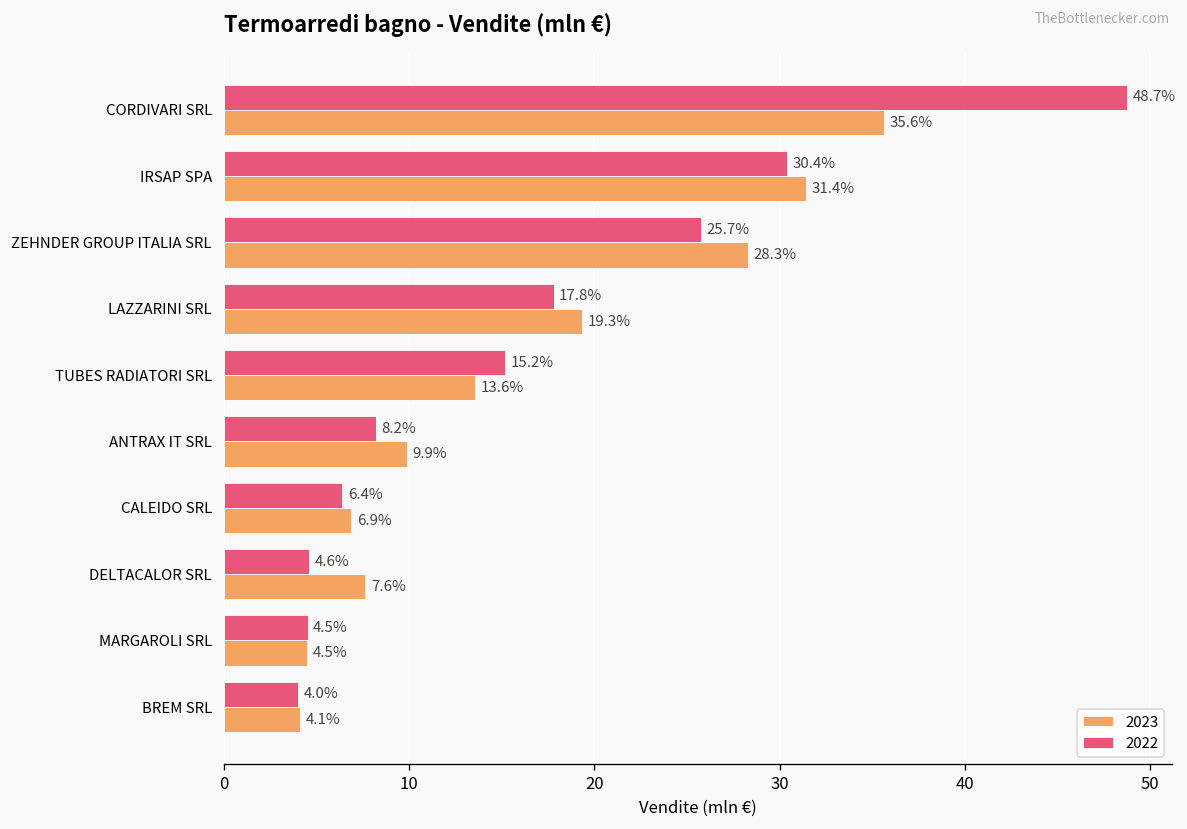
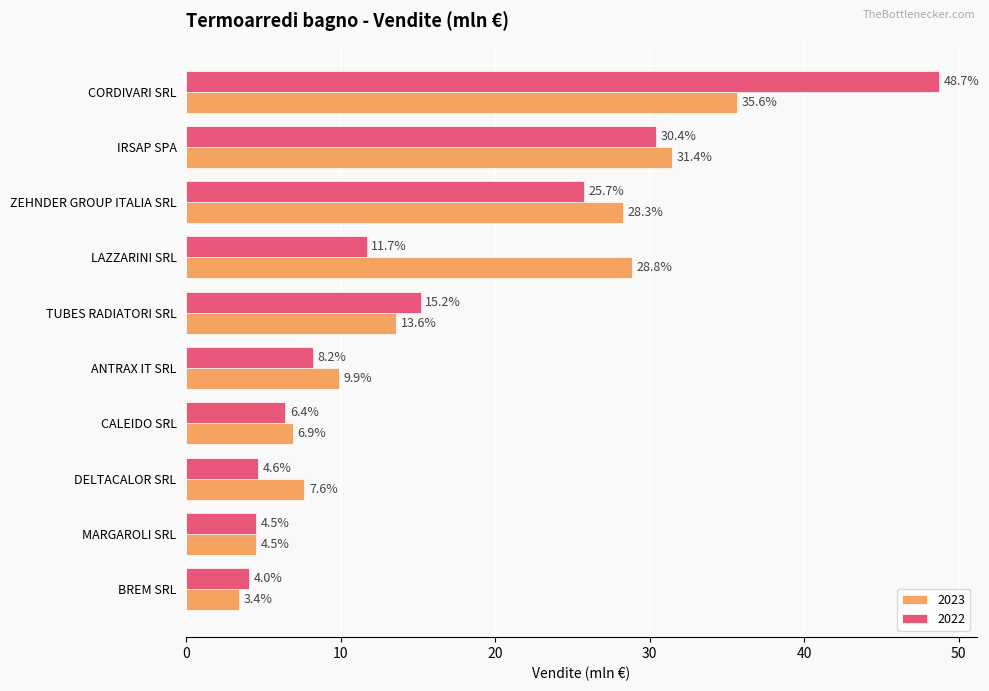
  {
    "2023": {
      "CORDIVARI SRL": "35.6%",
      "IRSAP SPA": "31.4%",
      "ZEHNDER GROUP ITALIA SRL": "28.3%",
-     "LAZZARINI SRL": "19.3%",
+     "LAZZARINI SRL": "28.8%",
      "TUBES RADIATORI SRL": "13.6%",
      "ANTRAX IT SRL": "9.9%",
      "CALEIDO SRL": "6.9%",
      "DELTACALOR SRL": "7.6%",
      "MARGAROLI SRL": "4.5%",
-     "BREM SRL": "4.1%"
+     "BREM SRL": "3.4%"
    },
    "2022": {
      "CORDIVARI SRL": "48.7%",
      "IRSAP SPA": "30.4%",
      "ZEHNDER GROUP ITALIA SRL": "25.7%",
-     "LAZZARINI SRL": "17.8%",
+     "LAZZARINI SRL": "11.7%",
      "TUBES RADIATORI SRL": "15.2%",
      "ANTRAX IT SRL": "8.2%",
      "CALEIDO SRL": "6.4%",
      "DELTACALOR SRL": "4.6%",
      "MARGAROLI SRL": "4.5%",
      "BREM SRL": "4.0%"
    }
  }
